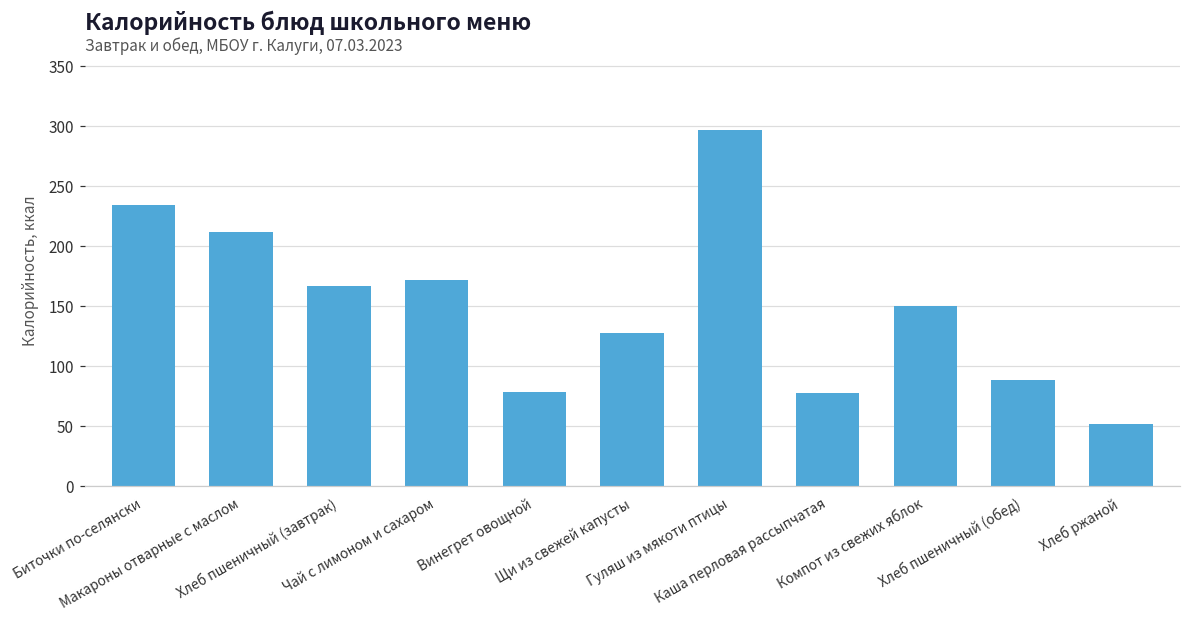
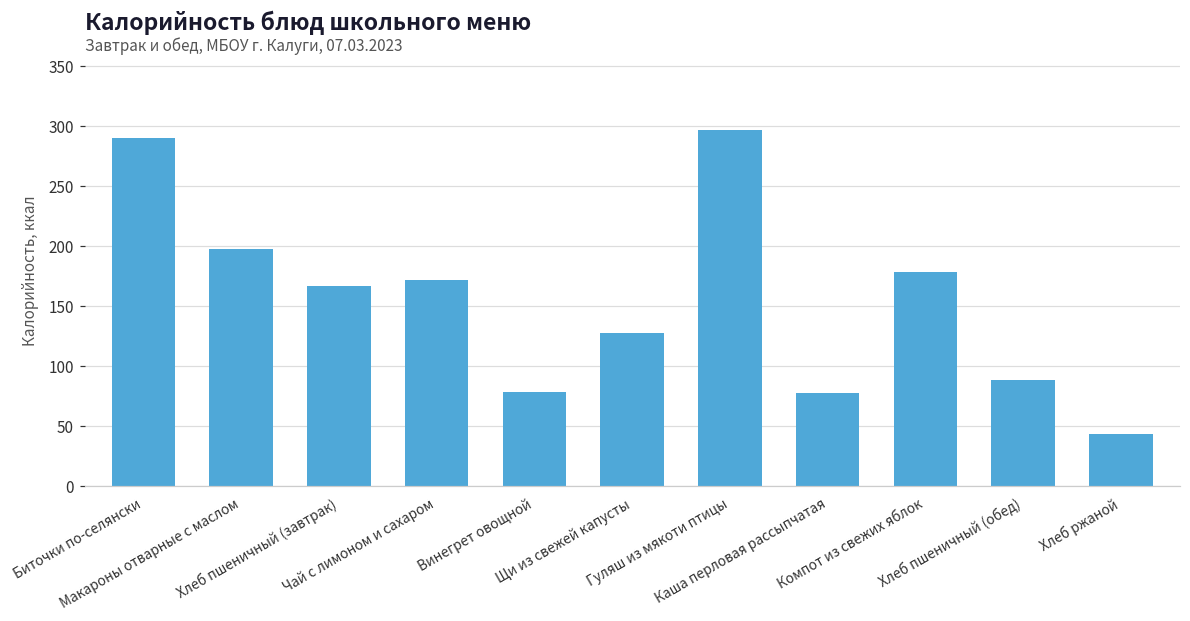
  {
-   "Биточки по-селянски": 234,
-   "Макароны отварные с маслом": 211,
+   "Биточки по-селянски": 290,
+   "Макароны отварные с маслом": 197,
    "Хлеб пшеничный (завтрак)": 166,
    "Чай с лимоном и сахаром": 171,
    "Винегрет овощной": 78,
    "Щи из свежей капусты": 127,
    "Гуляш из мякоти птицы": 296,
    "Каша перловая рассыпчатая": 78,
-   "Компот из свежих яблок": 150,
+   "Компот из свежих яблок": 178,
    "Хлеб пшеничный (обед)": 88,
-   "Хлеб ржаной": 51
+   "Хлеб ржаной": 43
  }
